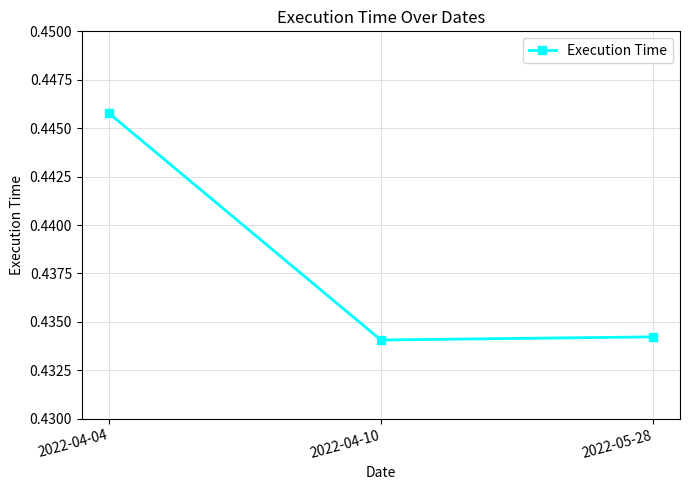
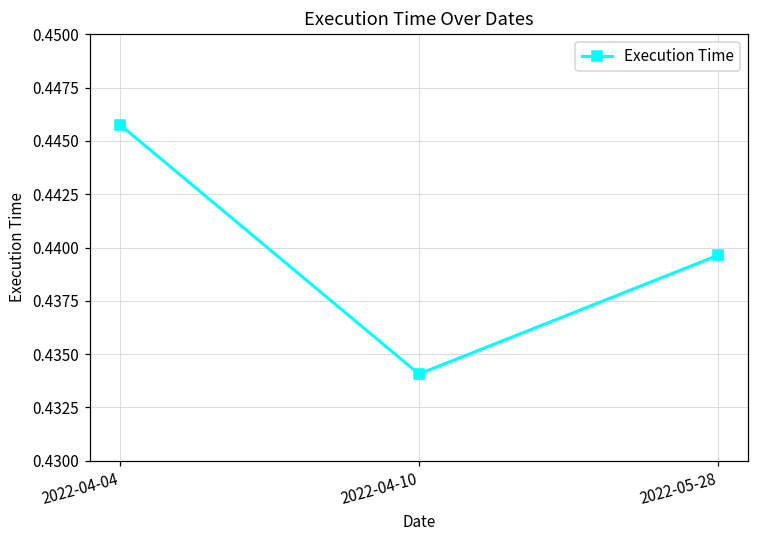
  {
    "2022-04-04": 0.4458,
    "2022-04-10": 0.4341,
-   "2022-05-28": 0.4342
+   "2022-05-28": 0.4396
  }
